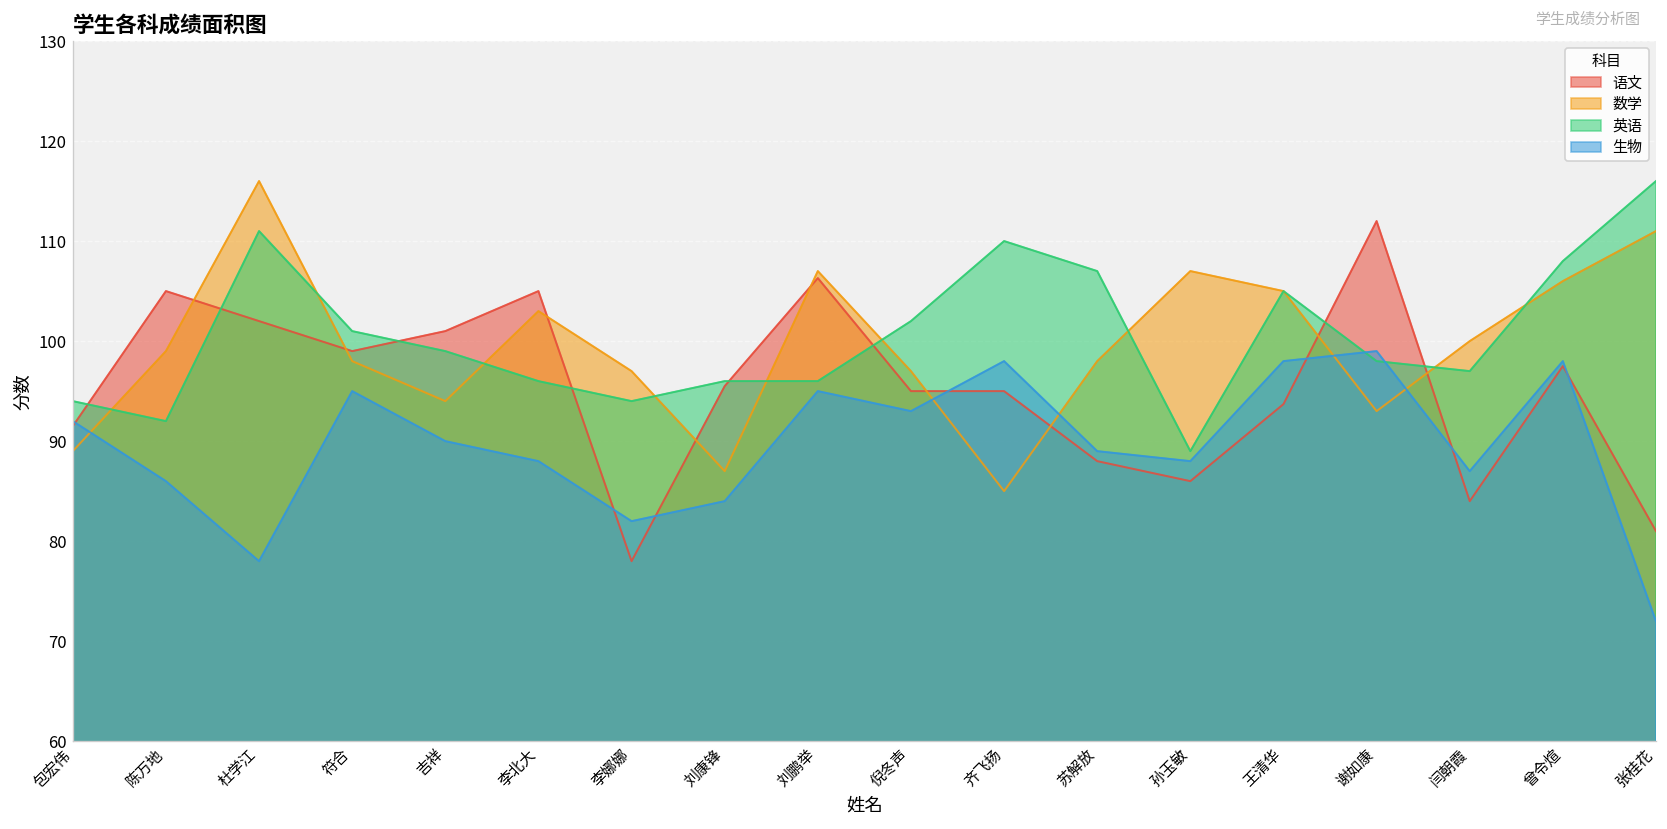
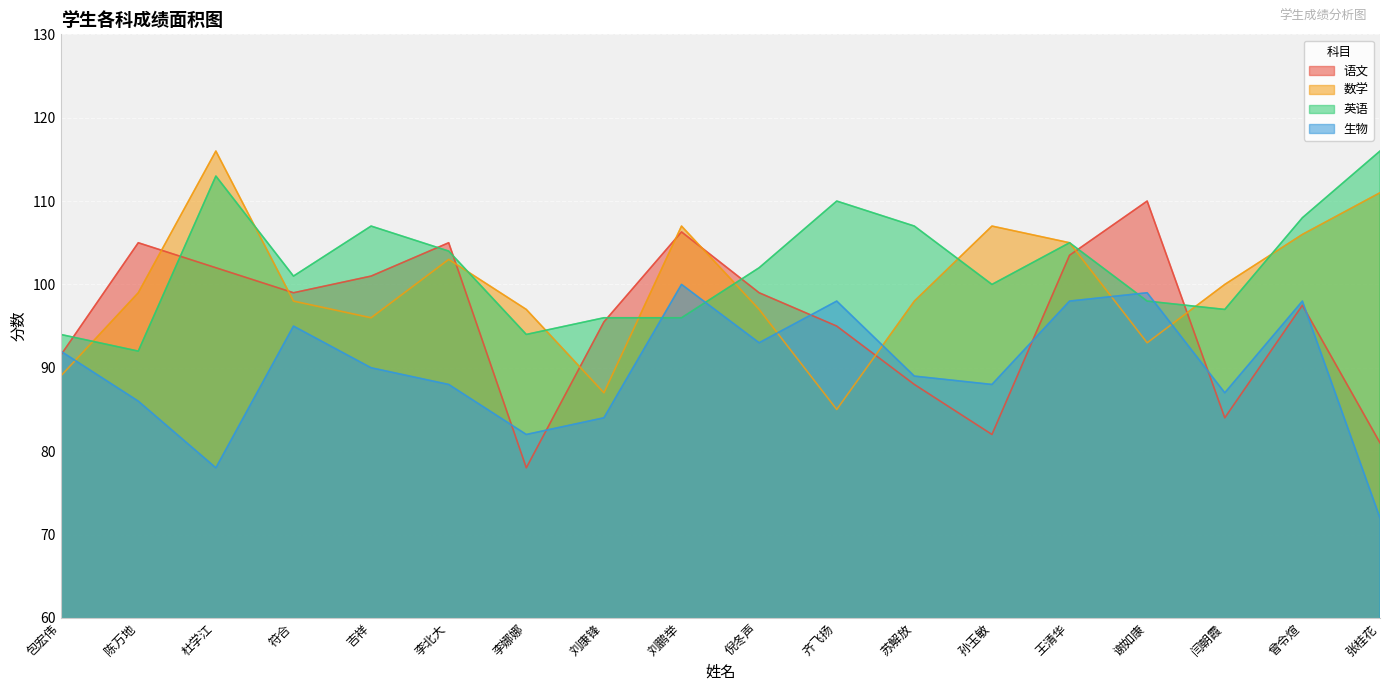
  {
    "语文": {
      "包宏伟": 92,
      "陈万地": 105,
      "杜学江": 102,
      "符合": 99,
      "吉祥": 101,
      "李北大": 105,
      "李娜娜": 78,
      "刘康锋": 96,
      "刘鹏举": 106,
-     "倪冬声": 95,
+     "倪冬声": 99,
      "齐飞扬": 95,
      "苏解放": 88,
-     "孙玉敏": 86,
-     "王清华": 94,
-     "谢如康": 112,
+     "孙玉敏": 82,
+     "王清华": 104,
+     "谢如康": 110,
      "闫朝霞": 84,
      "曾令煊": 98,
      "张桂花": 81
    },
    "数学": {
      "包宏伟": 89,
      "陈万地": 99,
      "杜学江": 116,
      "符合": 98,
-     "吉祥": 94,
+     "吉祥": 96,
      "李北大": 103,
      "李娜娜": 97,
      "刘康锋": 87,
      "刘鹏举": 107,
      "倪冬声": 97,
      "齐飞扬": 85,
      "苏解放": 98,
      "孙玉敏": 107,
      "谢如康": 93,
      "闫朝霞": 100,
      "曾令煊": 106,
      "张桂花": 111
    },
    "英语": {
      "包宏伟": 94,
      "陈万地": 92,
-     "杜学江": 111,
+     "杜学江": 113,
      "符合": 101,
-     "吉祥": 99,
-     "李北大": 96,
+     "吉祥": 107,
+     "李北大": 104,
      "李娜娜": 94,
      "刘康锋": 96,
      "刘鹏举": 96,
      "倪冬声": 102,
      "齐飞扬": 110,
      "苏解放": 107,
-     "孙玉敏": 89,
+     "孙玉敏": 100,
      "谢如康": 98,
      "闫朝霞": 97,
      "曾令煊": 108,
      "张桂花": 116
    },
    "生物": {
      "包宏伟": 92,
      "陈万地": 86,
      "杜学江": 78,
      "符合": 95,
      "吉祥": 90,
      "李北大": 88,
      "李娜娜": 82,
      "刘康锋": 84,
-     "刘鹏举": 95,
+     "刘鹏举": 100,
      "倪冬声": 93,
      "齐飞扬": 98,
      "苏解放": 89,
      "孙玉敏": 88,
      "王清华": 98,
      "谢如康": 99,
      "闫朝霞": 87,
      "曾令煊": 98,
      "张桂花": 72
    }
  }
